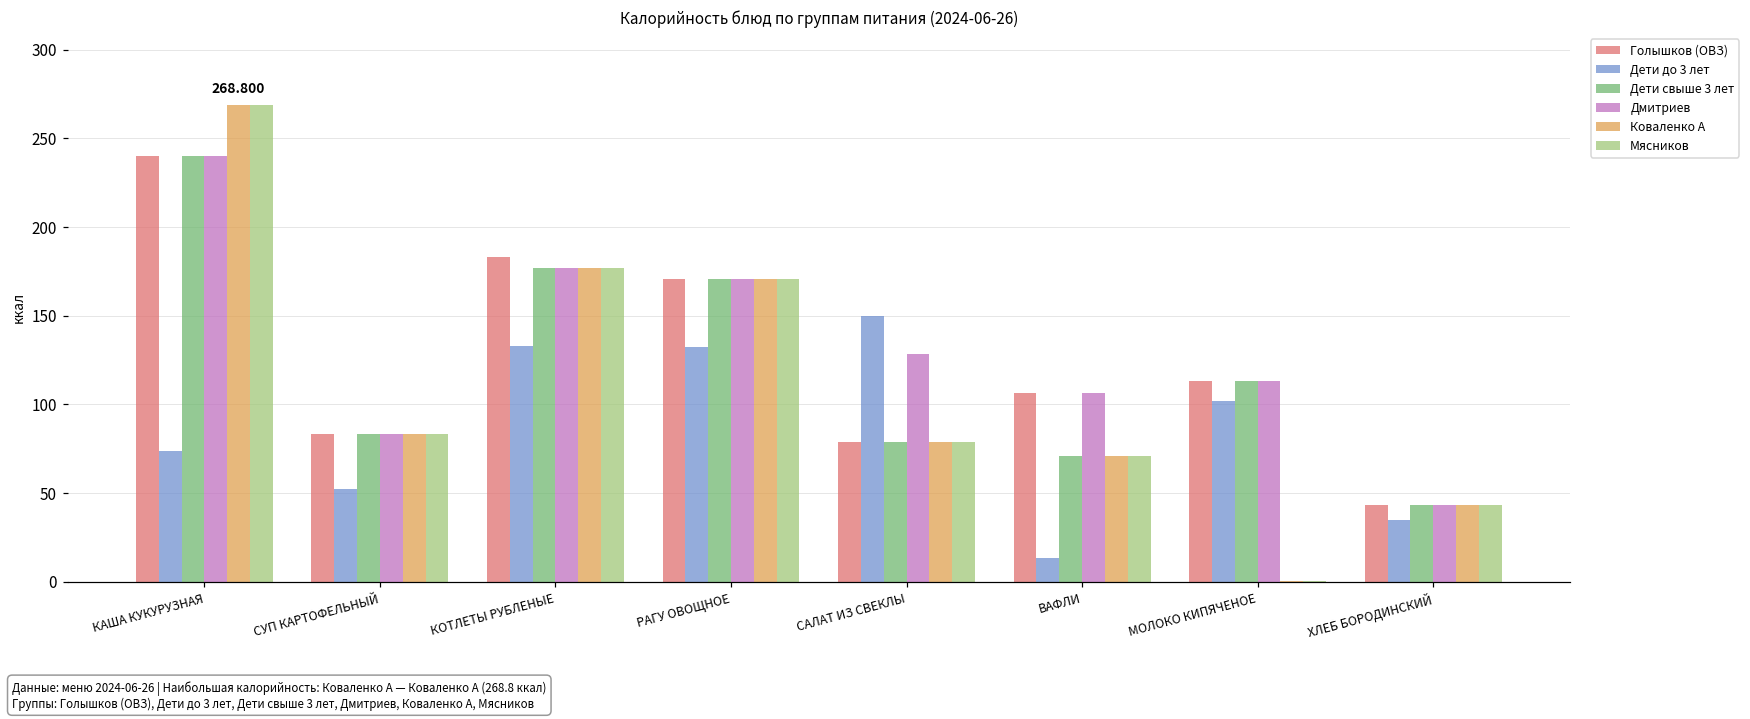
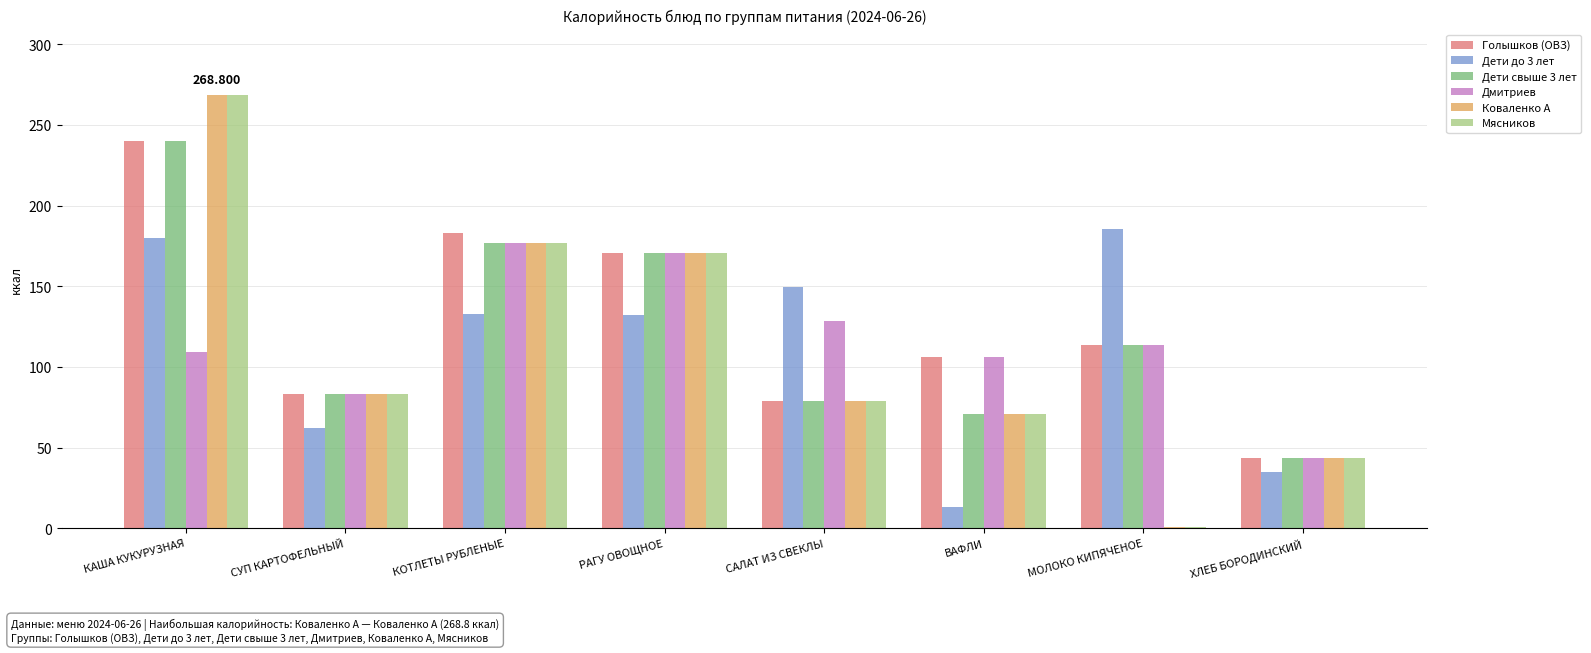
  {
    "Дети до 3 лет": {
-     "КАША КУКУРУЗНАЯ": 74,
-     "СУП КАРТОФЕЛЬНЫЙ": 52,
+     "КАША КУКУРУЗНАЯ": 180,
+     "СУП КАРТОФЕЛЬНЫЙ": 62,
      "КОТЛЕТЫ РУБЛЕНЫЕ": 133,
      "РАГУ ОВОЩНОЕ": 132,
      "САЛАТ ИЗ СВЕКЛЫ": 150,
      "ВАФЛИ": 13,
-     "МОЛОКО КИПЯЧЕНОЕ": 102,
+     "МОЛОКО КИПЯЧЕНОЕ": 185,
      "ХЛЕБ БОРОДИНСКИЙ": 35
    },
    "Дмитриев": {
-     "КАША КУКУРУЗНАЯ": 240,
+     "КАША КУКУРУЗНАЯ": 110,
      "СУП КАРТОФЕЛЬНЫЙ": 83,
      "КОТЛЕТЫ РУБЛЕНЫЕ": 177,
      "РАГУ ОВОЩНОЕ": 171,
      "САЛАТ ИЗ СВЕКЛЫ": 128,
      "ВАФЛИ": 106,
      "МОЛОКО КИПЯЧЕНОЕ": 113,
      "ХЛЕБ БОРОДИНСКИЙ": 44
    }
  }
